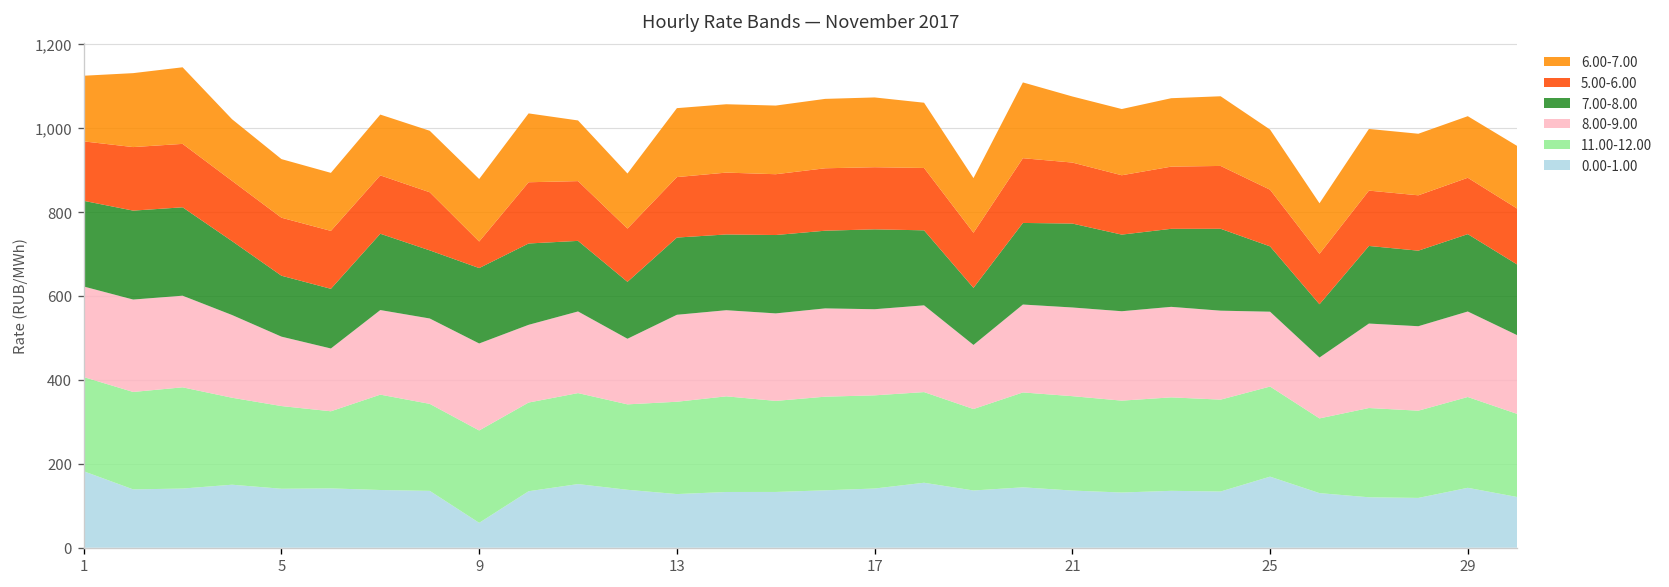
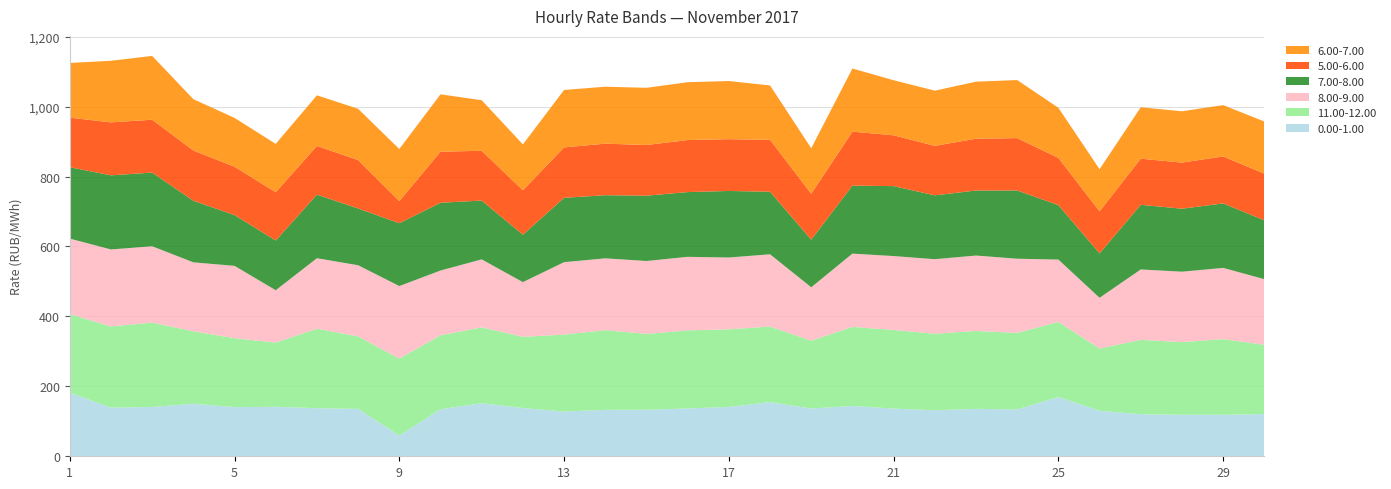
  {
    "0.00-1.00": {
      "1": 180,
      "5": 140,
      "9": 60,
      "13": 130,
      "17": 140,
      "21": 140,
      "25": 170,
-     "29": 140
+     "29": 120
    },
    "11.00-12.00": {
      "1": 220,
      "5": 200,
      "9": 220,
      "13": 220,
      "17": 220,
      "21": 220,
      "25": 210,
      "29": 220
    },
    "8.00-9.00": {
      "1": 220,
-     "5": 170,
+     "5": 210,
      "9": 210,
      "13": 210,
      "17": 210,
      "21": 210,
      "25": 180,
      "29": 200
    },
    "7.00-8.00": {
      "1": 200,
      "5": 150,
      "9": 180,
      "13": 180,
      "17": 190,
      "21": 200,
      "25": 160,
      "29": 180
    },
    "5.00-6.00": {
      "1": 140,
      "5": 140,
      "9": 60,
      "13": 140,
      "17": 150,
      "21": 150,
      "25": 140,
      "29": 130
    },
    "6.00-7.00": {
      "1": 160,
      "5": 140,
      "9": 150,
      "13": 160,
      "17": 170,
      "21": 160,
      "25": 140,
      "29": 150
    }
  }
